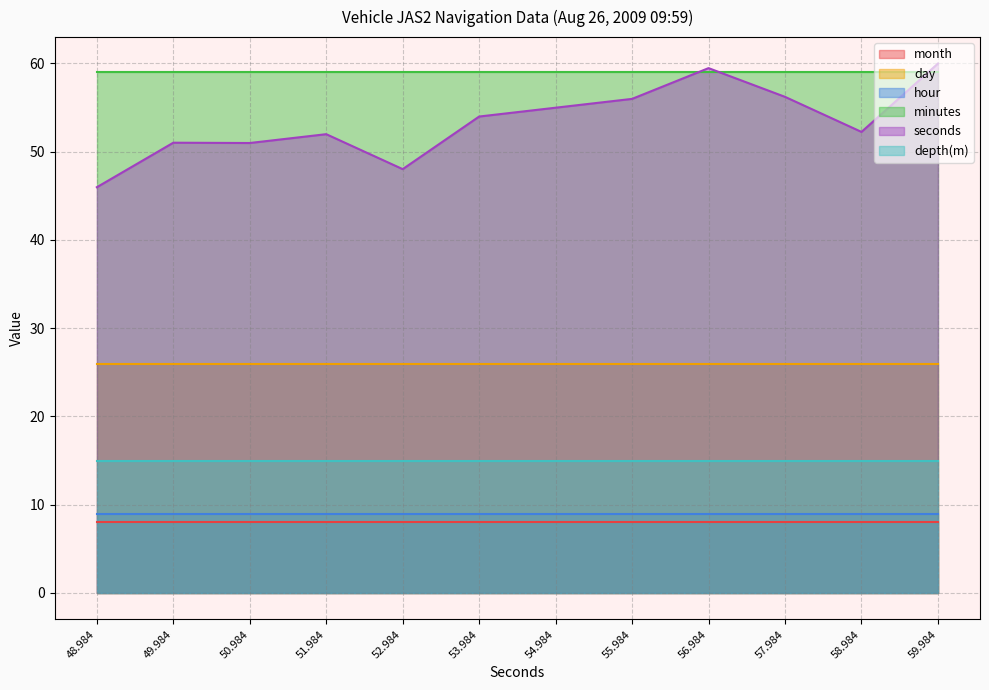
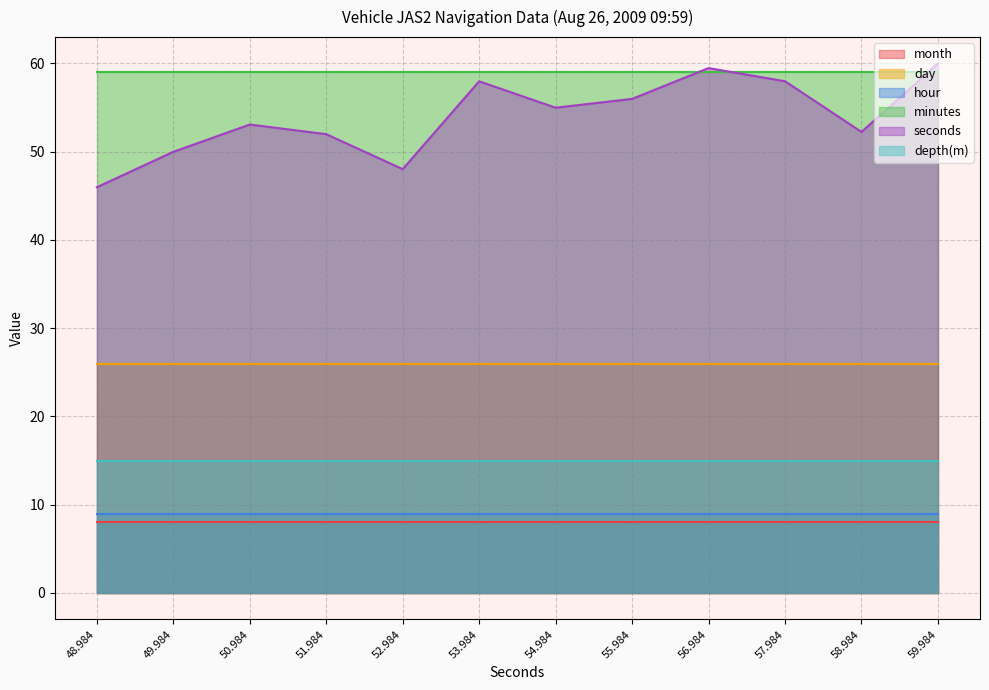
  {
    "month": {
      "48.984": 8,
      "49.984": 8,
      "50.984": 8,
      "51.984": 8,
      "52.984": 8,
      "53.984": 8,
      "54.984": 8,
      "55.984": 8,
      "56.984": 8,
      "57.984": 8,
      "58.984": 8,
      "59.984": 8
    },
    "day": {
      "48.984": 26,
      "49.984": 26,
      "50.984": 26,
      "51.984": 26,
      "52.984": 26,
      "53.984": 26,
      "54.984": 26,
      "55.984": 26,
      "56.984": 26,
      "57.984": 26,
      "58.984": 26,
      "59.984": 26
    },
    "minutes": {
      "48.984": 59,
      "49.984": 59,
      "50.984": 59,
      "51.984": 59,
      "52.984": 59,
      "53.984": 59,
      "54.984": 59,
      "55.984": 59,
      "56.984": 59,
      "57.984": 59,
      "58.984": 59
    },
    "seconds": {
      "48.984": 46,
-     "49.984": 51,
-     "50.984": 51,
+     "49.984": 50,
+     "50.984": 53,
      "51.984": 52,
      "52.984": 48,
-     "53.984": 54,
+     "53.984": 58,
      "54.984": 55,
      "55.984": 56,
      "56.984": 59,
-     "57.984": 56,
+     "57.984": 58,
      "58.984": 52
    }
  }
